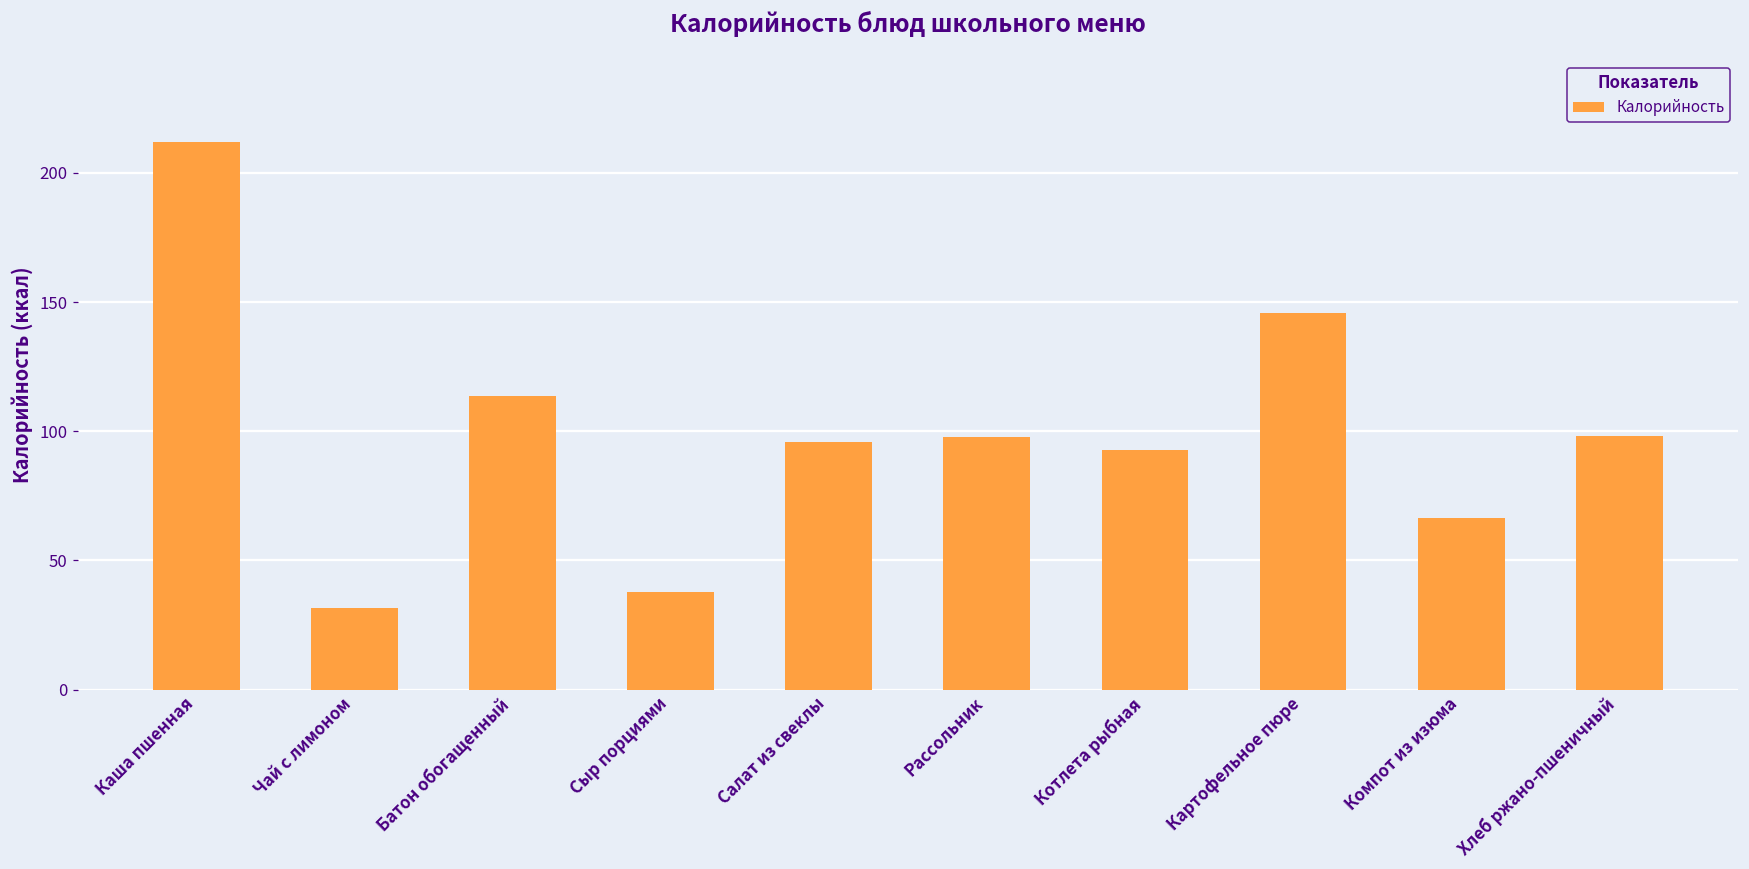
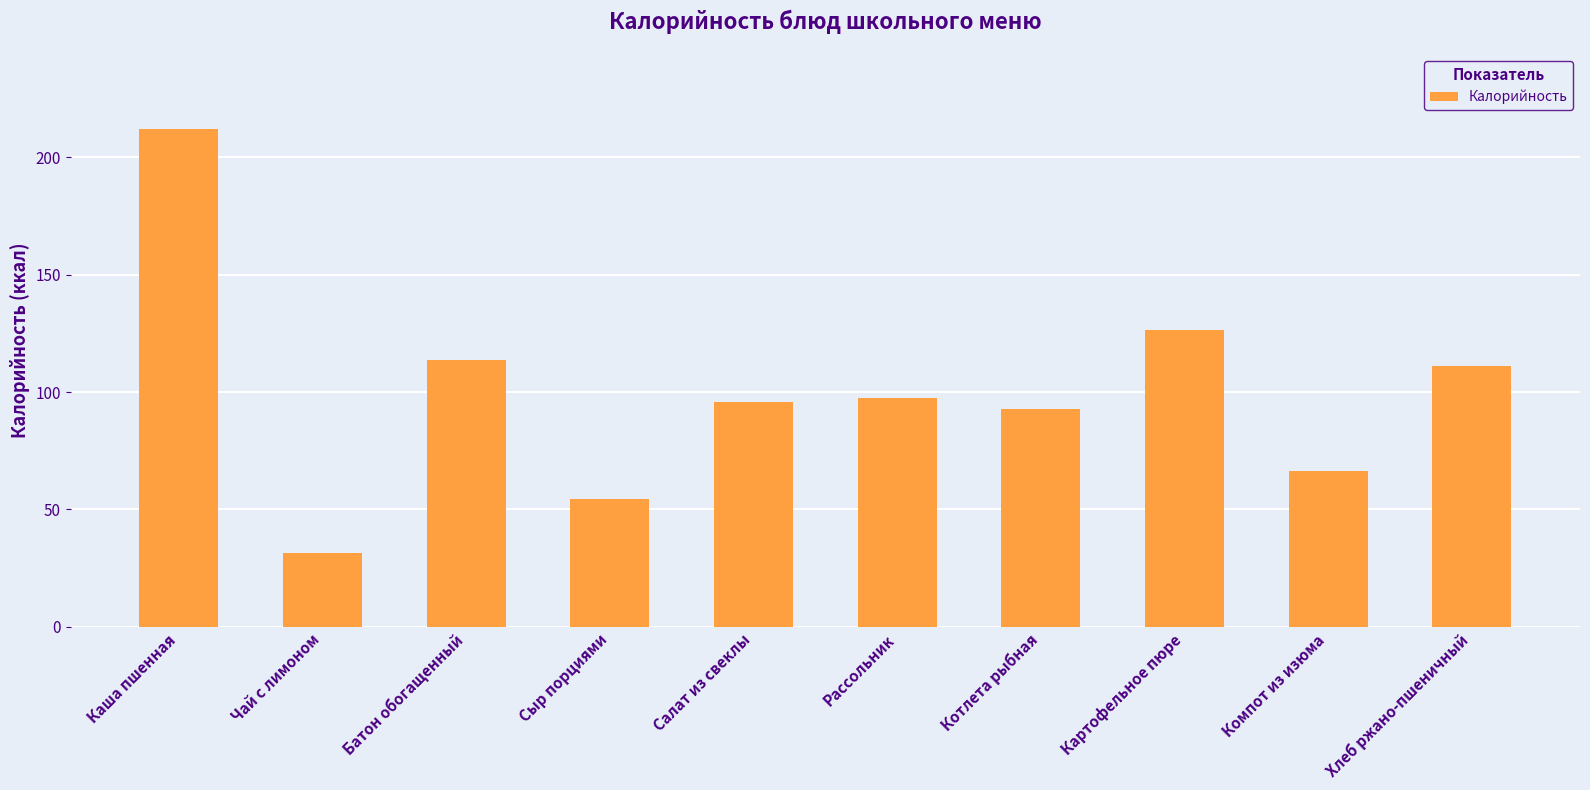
  {
    "Каша пшенная": 212,
    "Чай с лимоном": 32,
    "Батон обогащенный": 114,
-   "Сыр порциями": 38,
+   "Сыр порциями": 55,
    "Салат из свеклы": 96,
    "Рассольник": 98,
    "Котлета рыбная": 93,
-   "Картофельное пюре": 146,
+   "Картофельное пюре": 127,
    "Компот из изюма": 67,
-   "Хлеб ржано-пшеничный": 98
+   "Хлеб ржано-пшеничный": 111
  }
